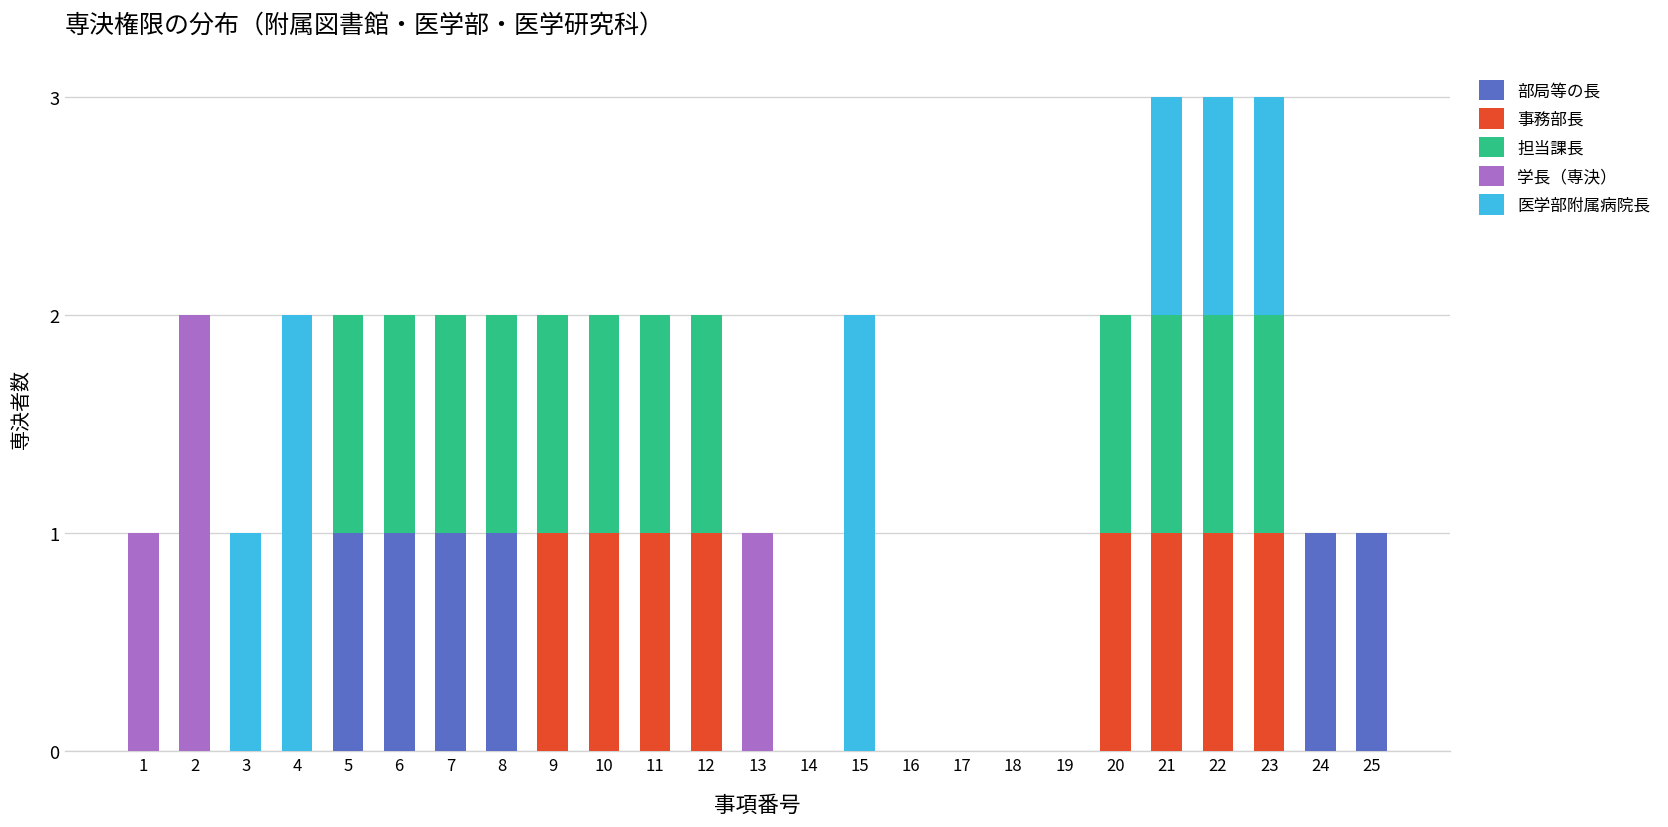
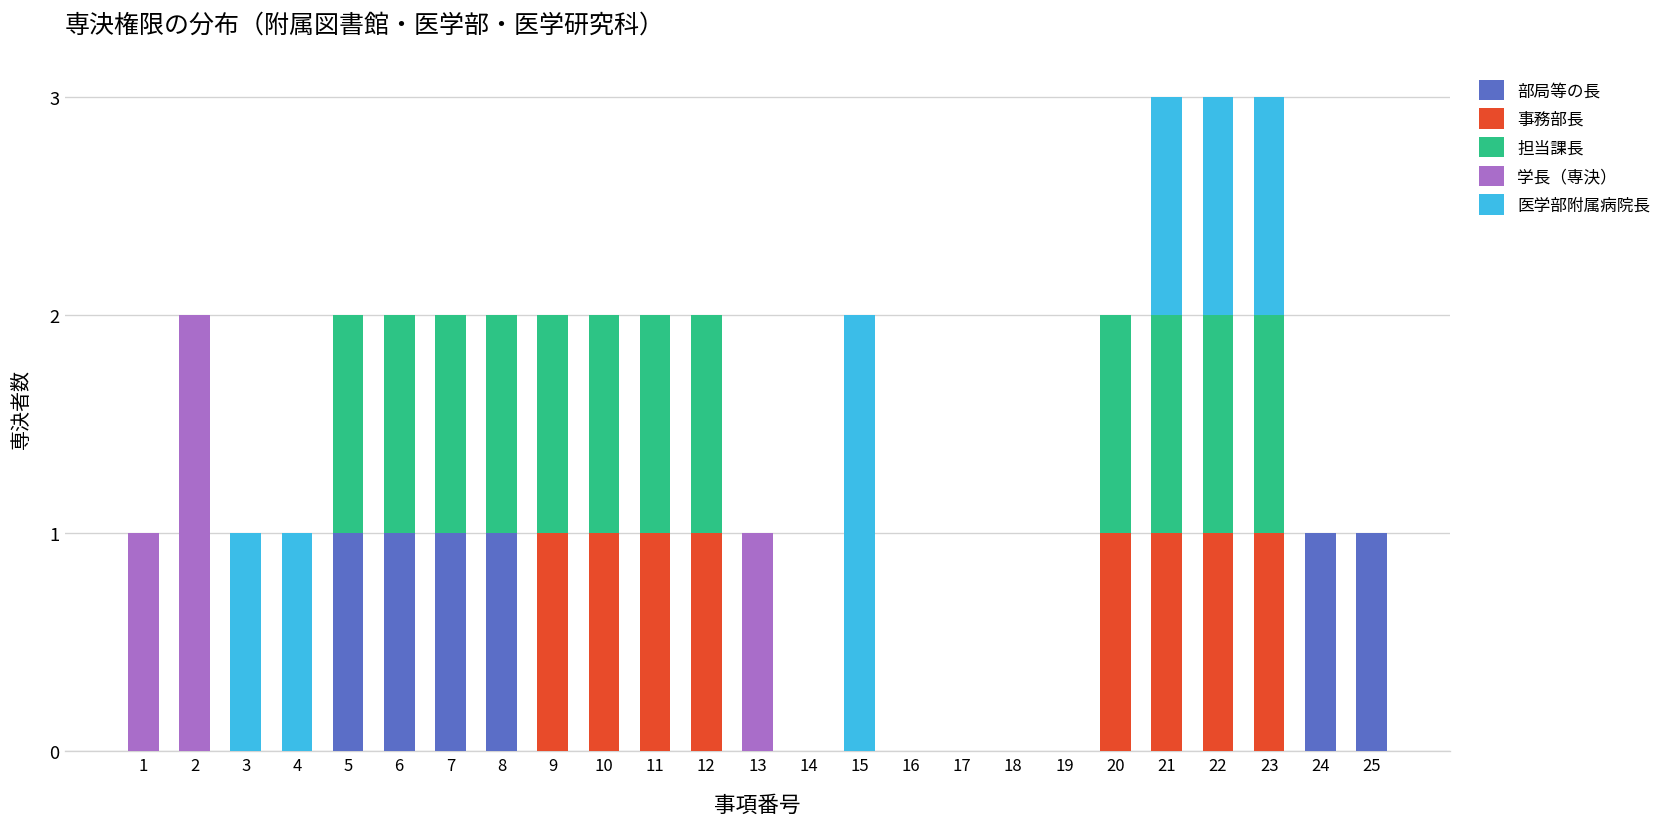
  {
    "部局等の長": {
      "1": 0,
      "2": 0,
      "3": 0,
      "4": 0,
      "5": 1,
      "6": 1,
      "7": 1,
      "8": 1,
      "9": 0,
      "10": 0,
      "11": 0,
      "12": 0,
      "13": 0,
      "14": 0,
      "15": 0,
      "16": 0,
      "17": 0,
      "18": 0,
      "19": 0,
      "20": 0,
      "21": 0,
      "22": 0,
      "23": 0,
      "24": 1,
      "25": 1
    },
    "医学部附属病院長": {
      "1": 0,
      "2": 0,
      "3": 1,
-     "4": 2,
+     "4": 1,
      "5": 0,
      "6": 0,
      "7": 0,
      "8": 0,
      "9": 0,
      "10": 0,
      "11": 0,
      "12": 0,
      "13": 0,
      "14": 0,
      "15": 2,
      "16": 0,
      "17": 0,
      "18": 0,
      "19": 0,
      "20": 0,
      "21": 1,
      "22": 1,
      "23": 1,
      "24": 0,
      "25": 0
    }
  }
